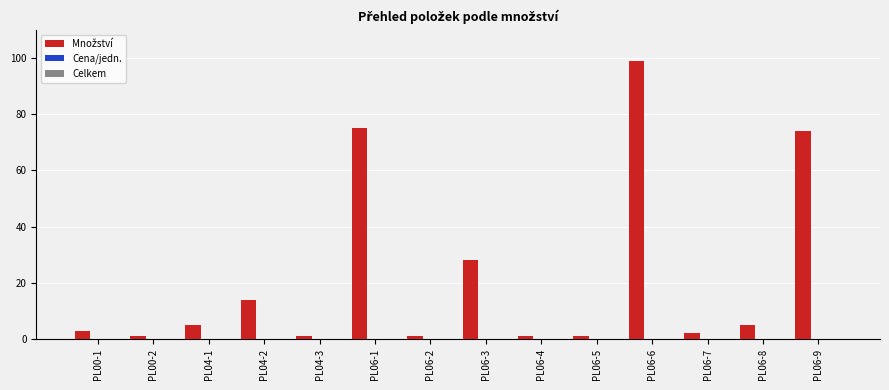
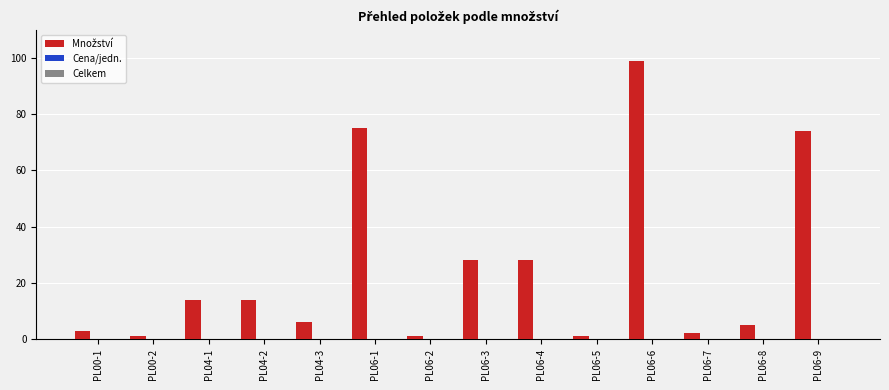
  {
    "Množství": {
      "PL00-1": 3,
      "PL00-2": 1,
-     "PL04-1": 5,
+     "PL04-1": 14,
      "PL04-2": 14,
-     "PL04-3": 1,
+     "PL04-3": 6,
      "PL06-1": 75,
      "PL06-2": 1,
      "PL06-3": 28,
-     "PL06-4": 1,
+     "PL06-4": 28,
      "PL06-5": 1,
      "PL06-6": 99,
      "PL06-7": 2,
      "PL06-8": 5,
      "PL06-9": 74
    },
    "Cena/jedn.": {
      "PL00-1": 0,
      "PL00-2": 0,
      "PL04-1": 0,
      "PL04-2": 0,
      "PL04-3": 0,
      "PL06-1": 0,
      "PL06-2": 0,
      "PL06-3": 0,
      "PL06-4": 0,
      "PL06-5": 0,
      "PL06-6": 0,
      "PL06-7": 0,
      "PL06-8": 0,
      "PL06-9": 0
    },
    "Celkem": {
      "PL00-1": 0,
      "PL00-2": 0,
      "PL04-1": 0,
      "PL04-2": 0,
      "PL04-3": 0,
      "PL06-1": 0,
      "PL06-2": 0,
      "PL06-3": 0,
      "PL06-4": 0,
      "PL06-5": 0,
      "PL06-6": 0,
      "PL06-7": 0,
      "PL06-8": 0,
      "PL06-9": 0
    }
  }
